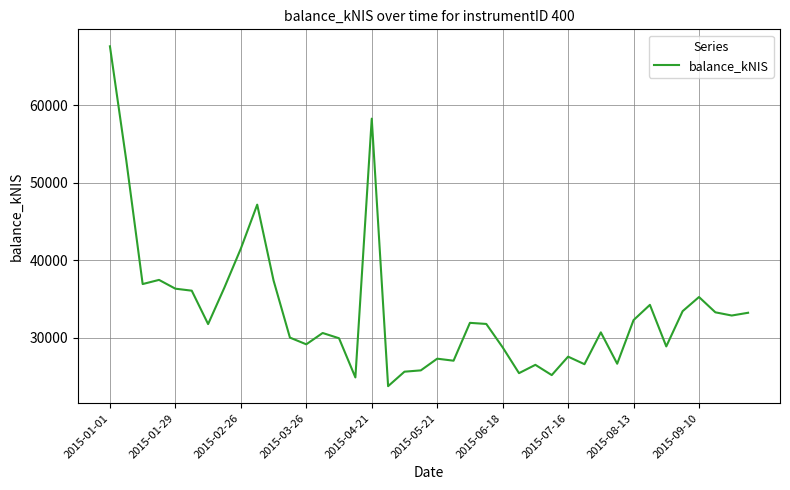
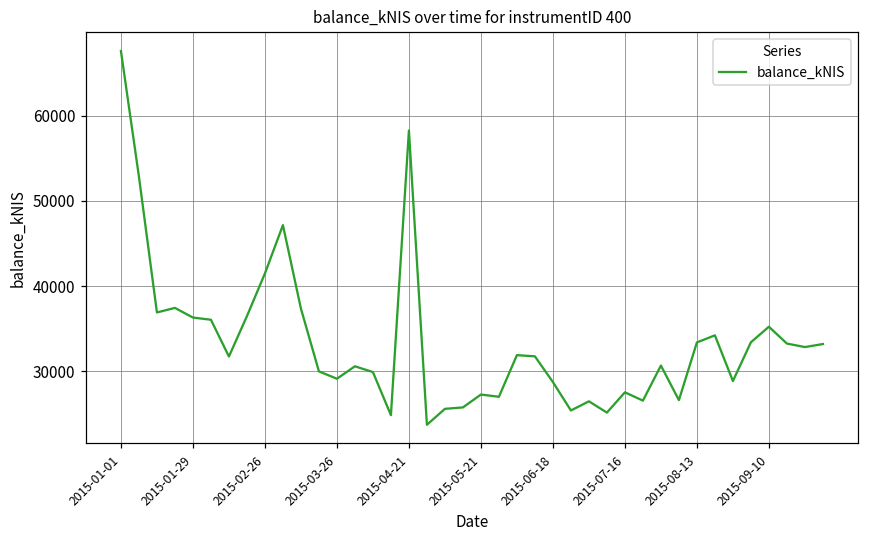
  {
    "2015-01-01": 68000,
    "2015-01-29": 36000,
    "2015-02-26": 41000,
    "2015-03-26": 29000,
    "2015-04-21": 58000,
    "2015-05-21": 27000,
    "2015-06-18": 29000,
    "2015-07-16": 28000,
-   "2015-08-13": 32000,
+   "2015-08-13": 33000,
    "2015-09-10": 35000
  }
